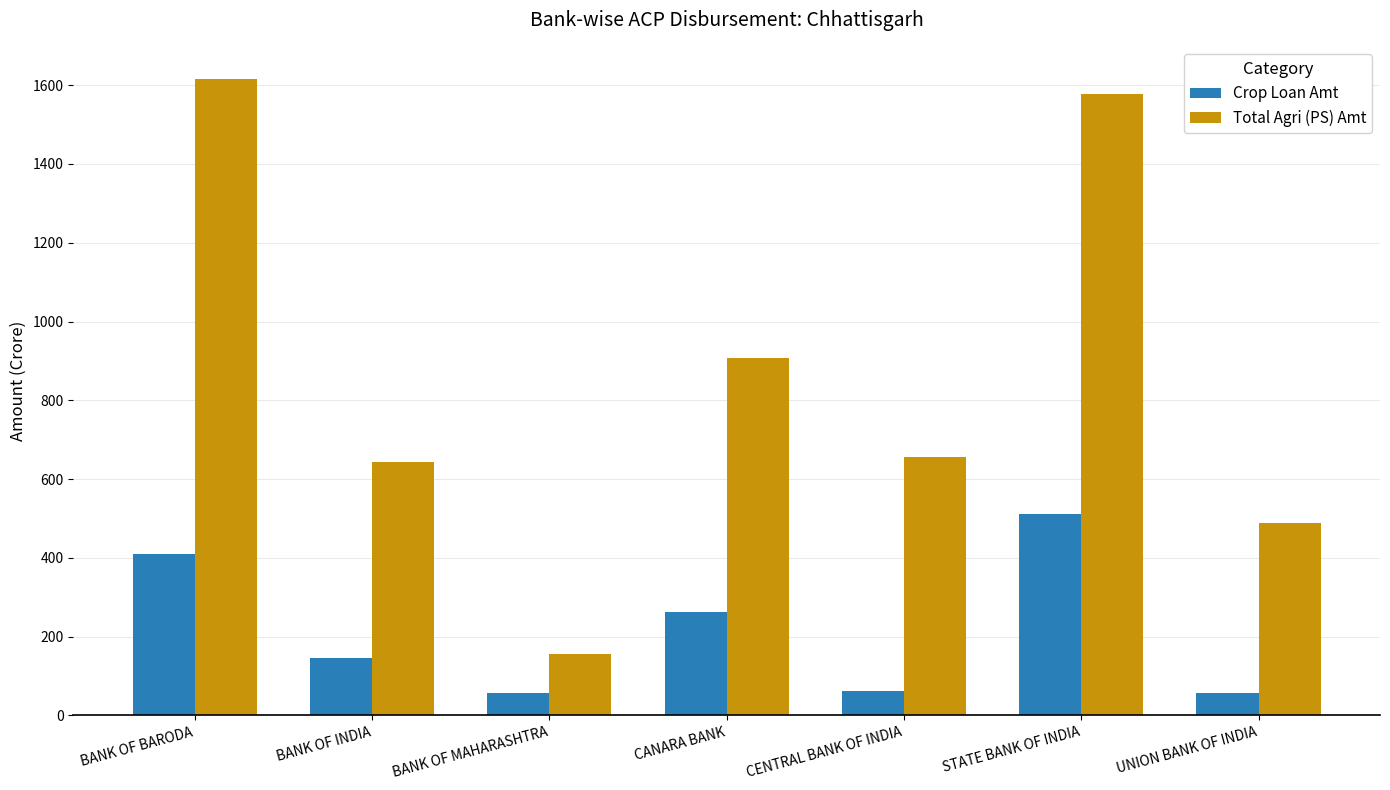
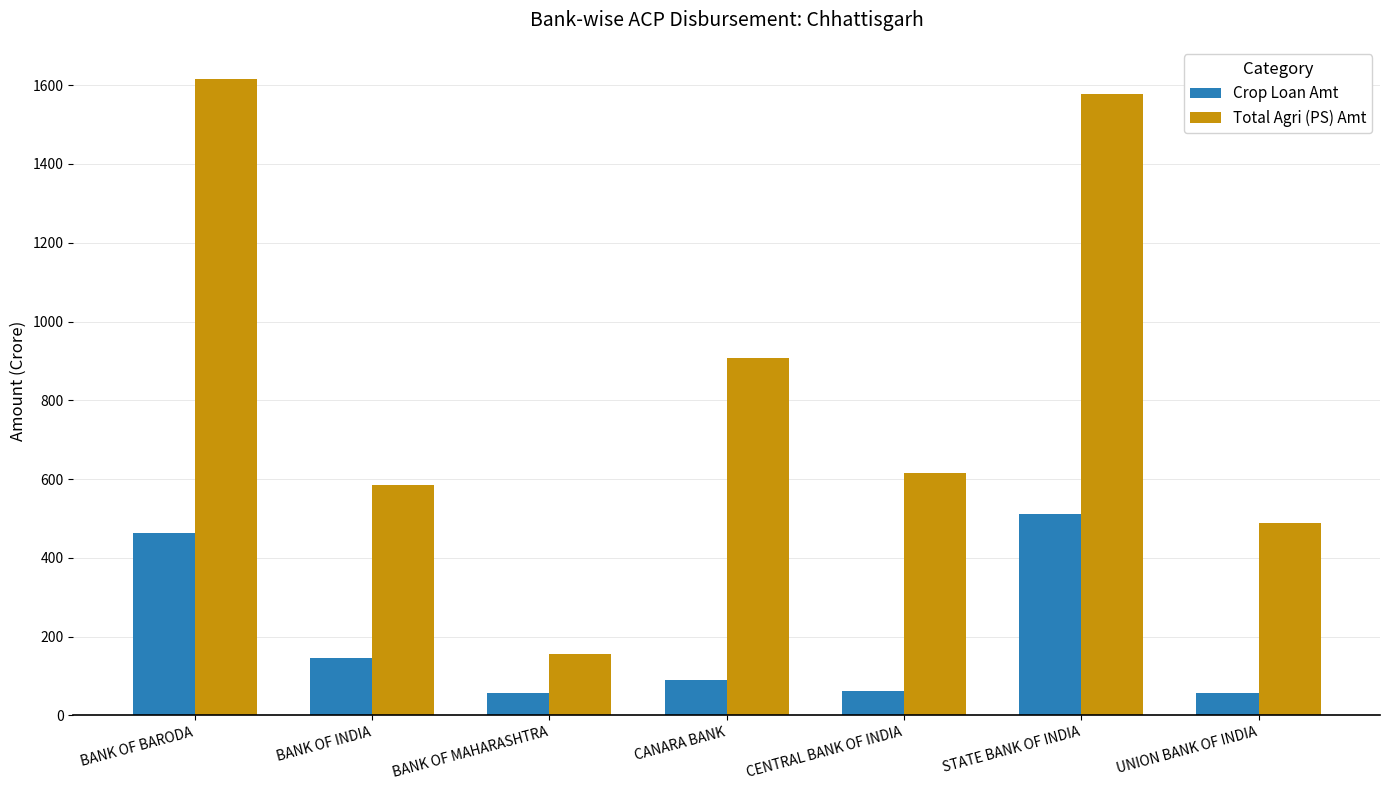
  {
    "Crop Loan Amt": {
-     "BANK OF BARODA": 410,
+     "BANK OF BARODA": 460,
      "BANK OF INDIA": 150,
      "BANK OF MAHARASHTRA": 60,
-     "CANARA BANK": 260,
+     "CANARA BANK": 90,
      "CENTRAL BANK OF INDIA": 60,
      "STATE BANK OF INDIA": 510,
      "UNION BANK OF INDIA": 60
    },
    "Total Agri (PS) Amt": {
      "BANK OF BARODA": 1620,
-     "BANK OF INDIA": 640,
+     "BANK OF INDIA": 580,
      "BANK OF MAHARASHTRA": 160,
      "CANARA BANK": 910,
-     "CENTRAL BANK OF INDIA": 660,
+     "CENTRAL BANK OF INDIA": 620,
      "STATE BANK OF INDIA": 1580,
      "UNION BANK OF INDIA": 490
    }
  }
